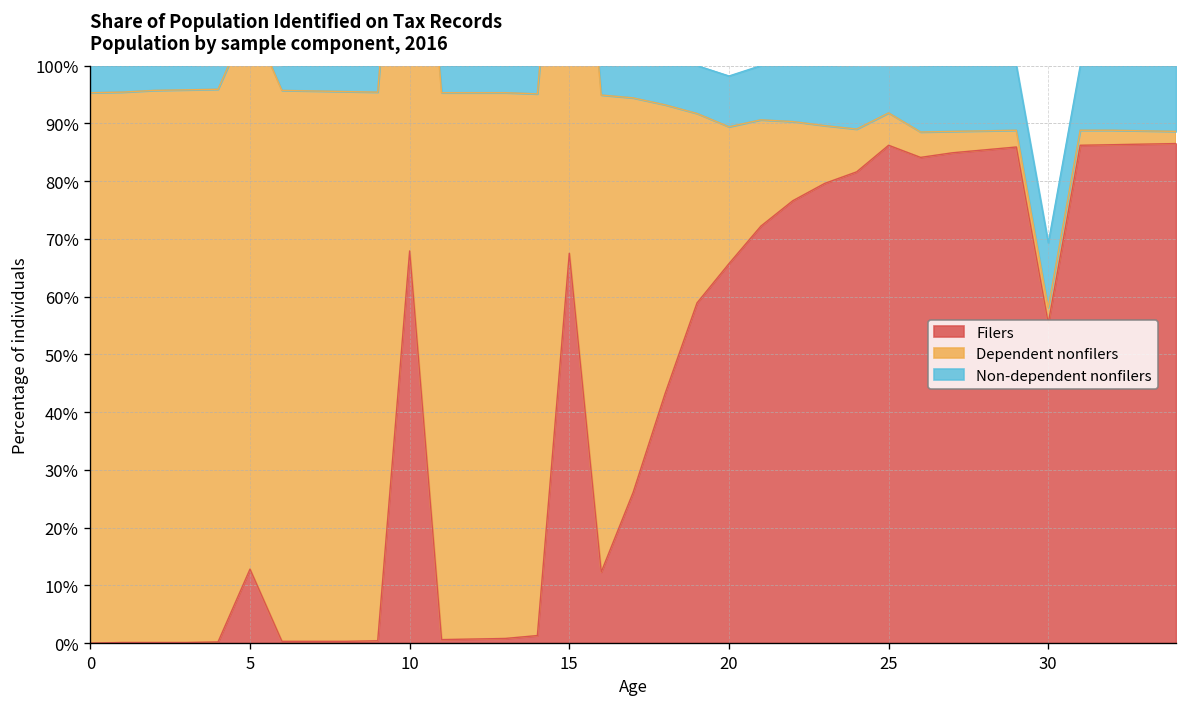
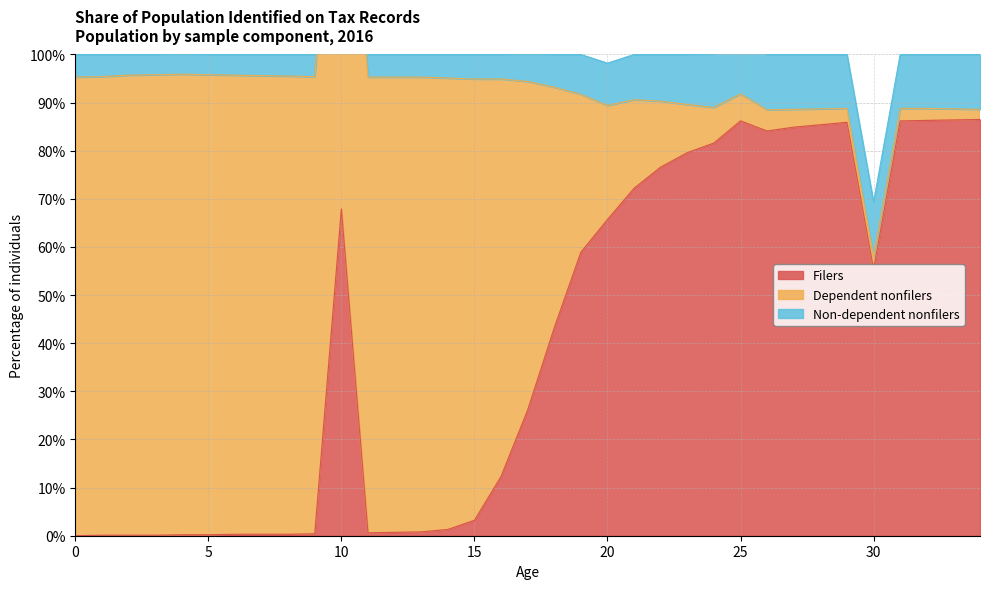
  {
    "Filers": {
      "0": "0%",
-     "5": "13%",
+     "5": "0%",
      "10": "68%",
-     "15": "68%",
+     "15": "3%",
      "20": "66%",
      "25": "86%"
    },
    "Dependent nonfilers": {
      "0": "95%",
      "20": "24%",
      "25": "6%",
      "30": "3%"
    },
    "Non-dependent nonfilers": {
      "0": "5%",
      "20": "9%",
      "30": "11%"
    }
  }
